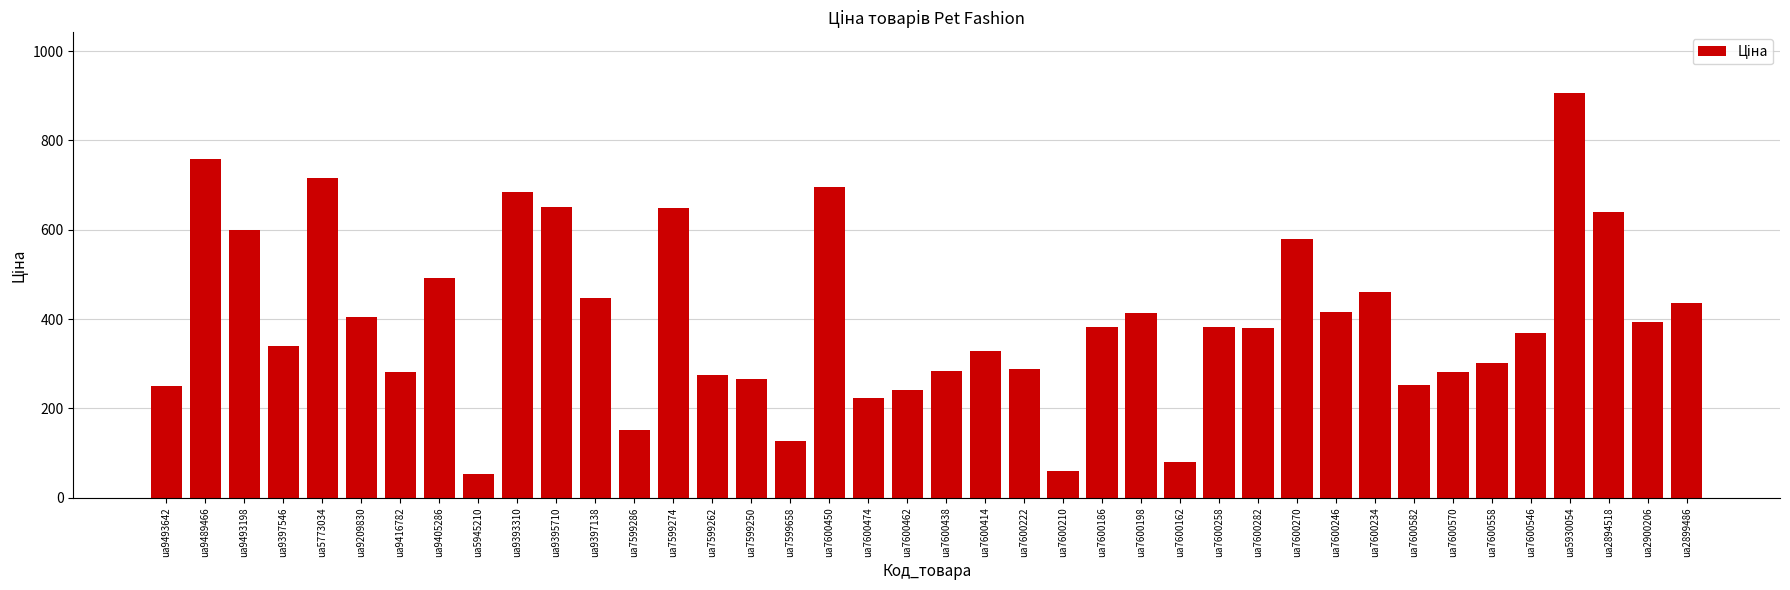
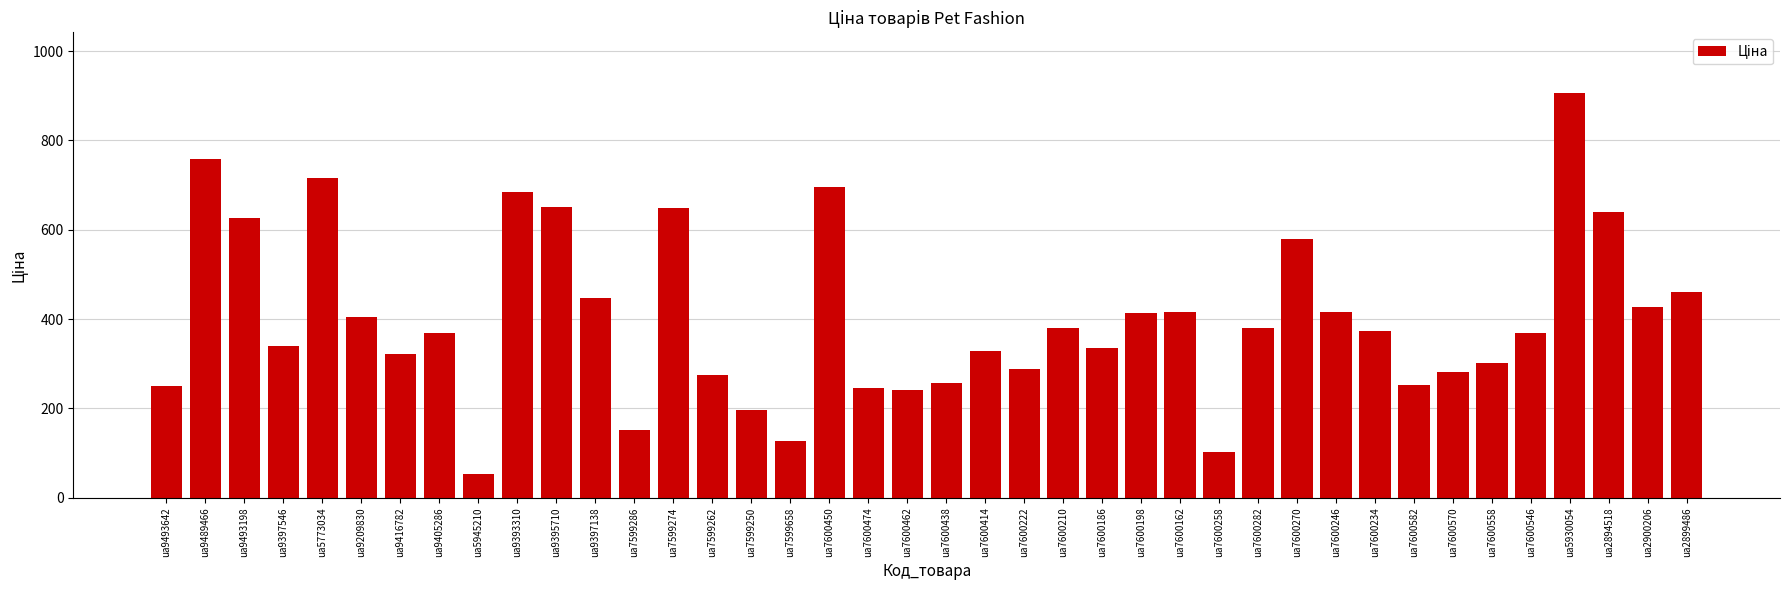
  {
    "ua9493642": 250,
    "ua9489466": 760,
-   "ua9493198": 600,
+   "ua9493198": 630,
    "ua9397546": 340,
    "ua5773034": 720,
    "ua9209830": 410,
-   "ua9416782": 280,
-   "ua9405286": 490,
+   "ua9416782": 320,
+   "ua9405286": 370,
    "ua5945210": 50,
    "ua9393310": 690,
    "ua9395710": 650,
    "ua9397138": 450,
    "ua7599286": 150,
    "ua7599274": 650,
    "ua7599262": 280,
-   "ua7599250": 270,
+   "ua7599250": 200,
    "ua7599658": 130,
    "ua7600450": 700,
-   "ua7600474": 220,
+   "ua7600474": 250,
    "ua7600462": 240,
-   "ua7600438": 280,
+   "ua7600438": 260,
    "ua7600414": 330,
    "ua7600222": 290,
-   "ua7600210": 60,
-   "ua7600186": 380,
+   "ua7600210": 380,
+   "ua7600186": 340,
    "ua7600198": 410,
-   "ua7600162": 80,
-   "ua7600258": 380,
+   "ua7600162": 420,
+   "ua7600258": 100,
    "ua7600282": 380,
    "ua7600270": 580,
    "ua7600246": 420,
-   "ua7600234": 460,
+   "ua7600234": 370,
    "ua7600582": 250,
    "ua7600570": 280,
    "ua7600558": 300,
    "ua7600546": 370,
    "ua5930054": 910,
    "ua2894518": 640,
-   "ua2900206": 390,
-   "ua2899486": 440
+   "ua2900206": 430,
+   "ua2899486": 460
  }
